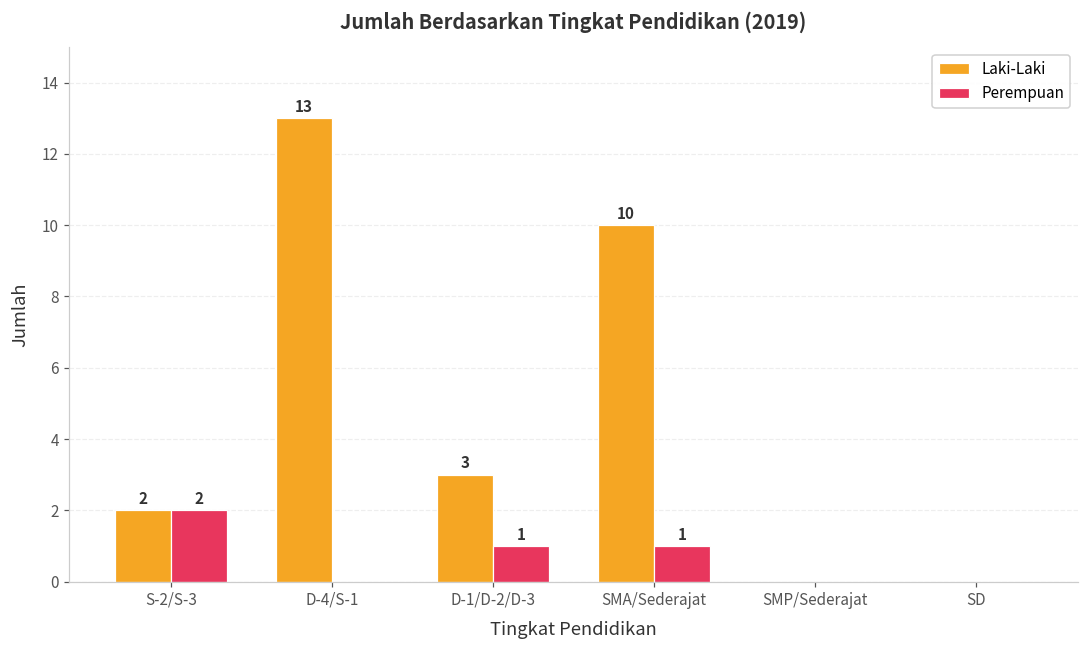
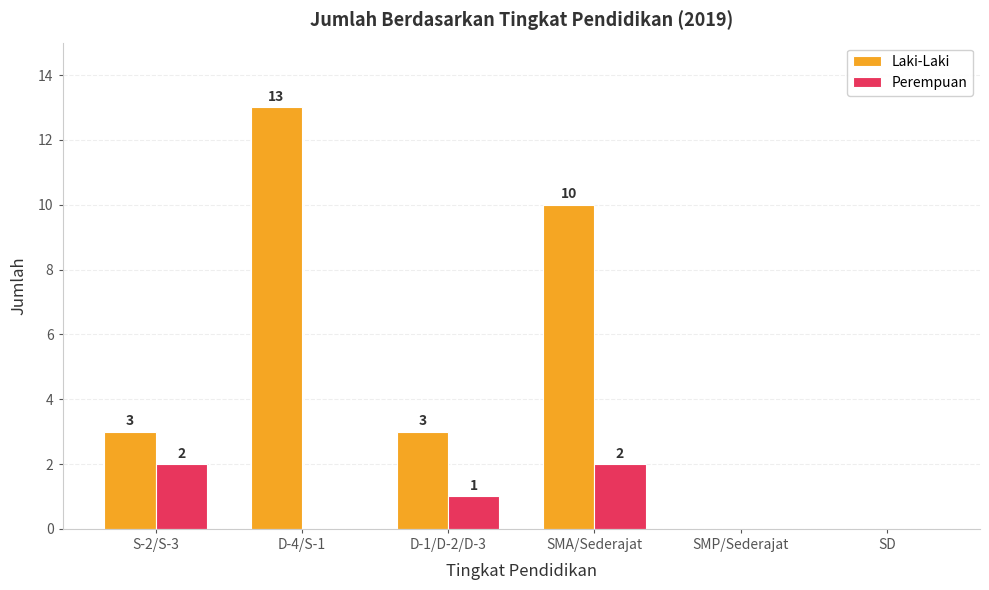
  {
    "Laki-Laki": {
-     "S-2/S-3": 2,
+     "S-2/S-3": 3,
      "D-4/S-1": 13,
      "D-1/D-2/D-3": 3,
      "SMA/Sederajat": 10
    },
    "Perempuan": {
      "S-2/S-3": 2,
      "D-1/D-2/D-3": 1,
-     "SMA/Sederajat": 1
+     "SMA/Sederajat": 2
    }
  }
